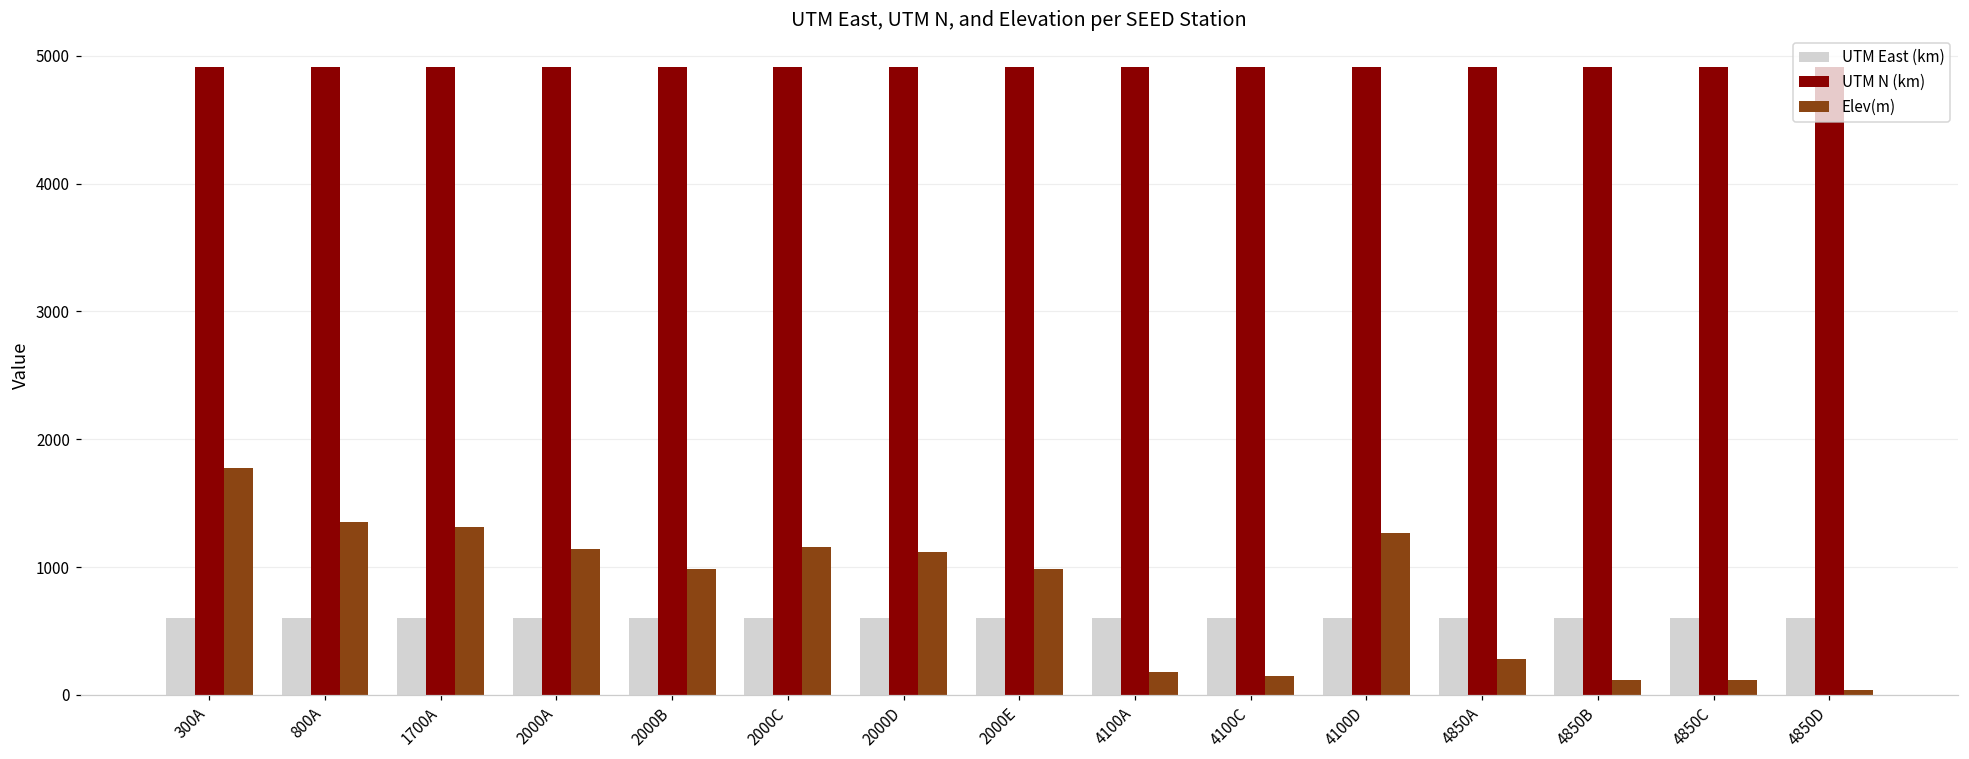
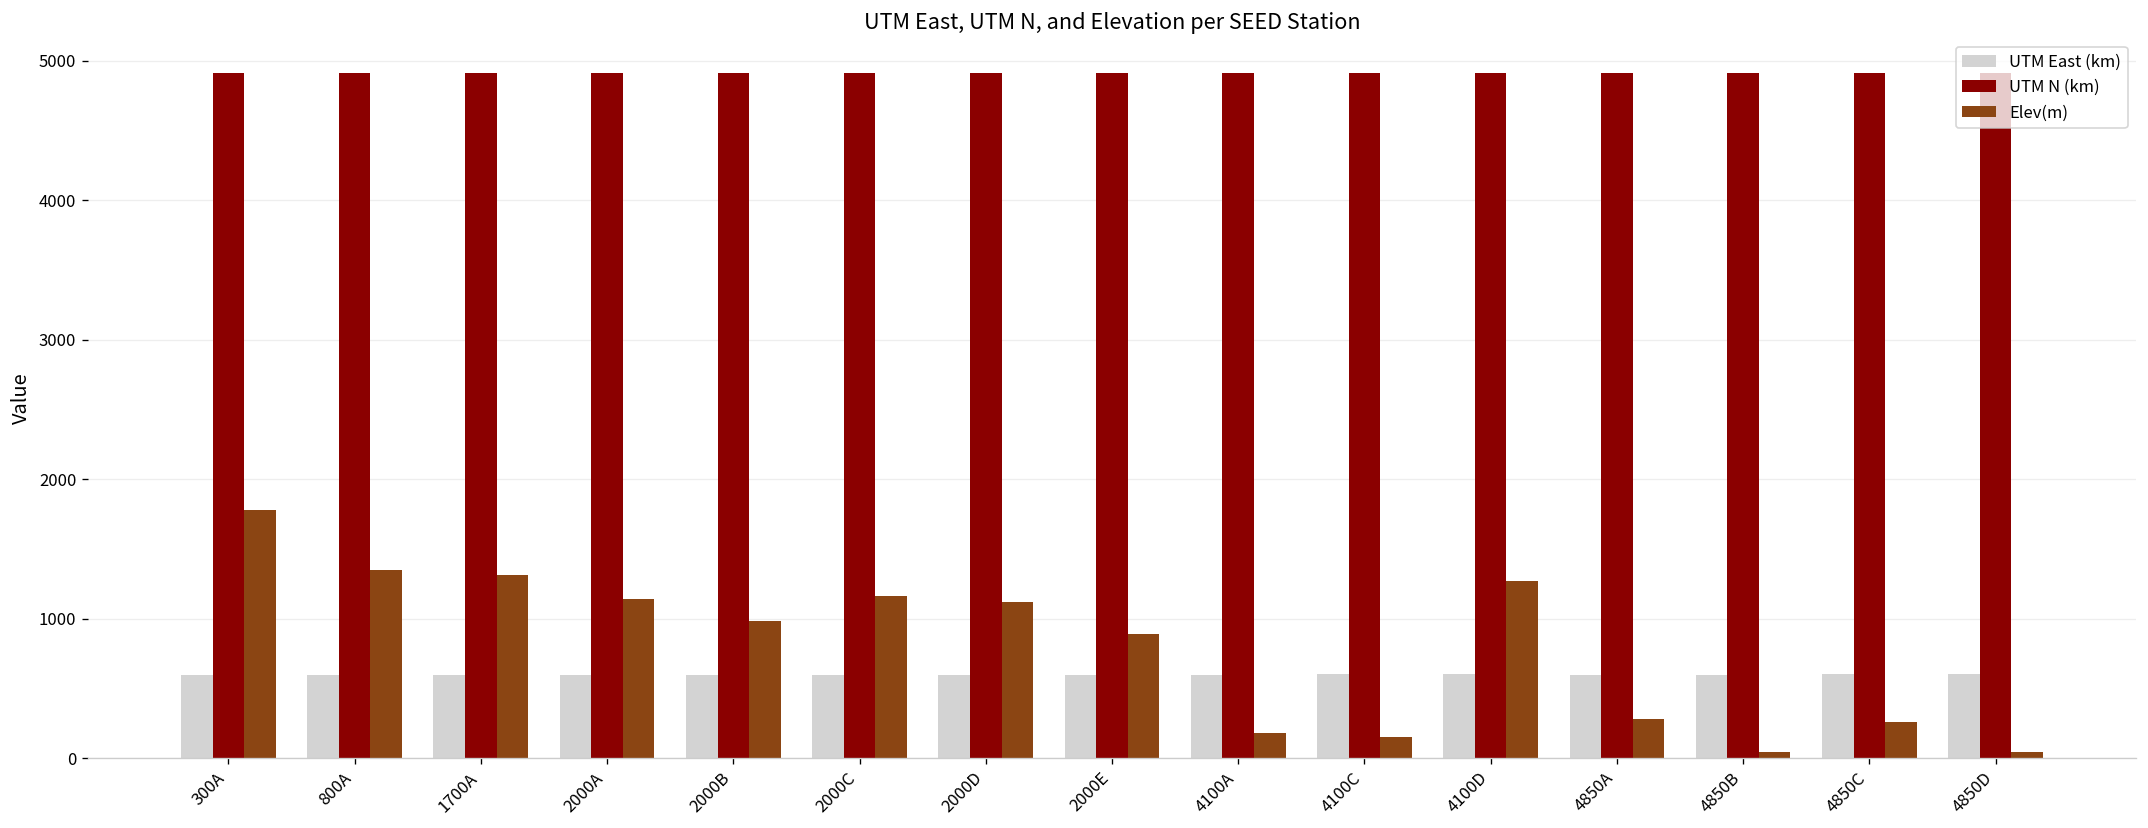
  {
    "UTM East (km)": {
      "300A": 600,
      "800A": 600,
      "1700A": 600,
      "2000A": 600,
      "2000B": 600,
      "2000C": 600,
      "2000D": 600,
      "2000E": 600,
      "4100A": 600,
      "4100C": 600,
      "4100D": 600,
      "4850A": 600,
      "4850B": 600,
      "4850C": 600,
      "4850D": 600
    },
    "UTM N (km)": {
      "300A": 4910,
      "800A": 4910,
      "1700A": 4910,
      "2000A": 4910,
      "2000B": 4910,
      "2000C": 4910,
      "2000D": 4910,
      "2000E": 4910,
      "4100A": 4910,
      "4100C": 4910,
      "4100D": 4910,
      "4850A": 4910,
      "4850B": 4910,
      "4850C": 4910
    },
    "Elev(m)": {
      "300A": 1780,
      "800A": 1350,
      "1700A": 1310,
      "2000A": 1140,
      "2000B": 980,
      "2000C": 1160,
      "2000D": 1120,
-     "2000E": 980,
+     "2000E": 890,
      "4100A": 180,
      "4100C": 150,
      "4100D": 1270,
      "4850A": 280,
-     "4850B": 110,
-     "4850C": 110,
+     "4850B": 50,
+     "4850C": 260,
      "4850D": 40
    }
  }
